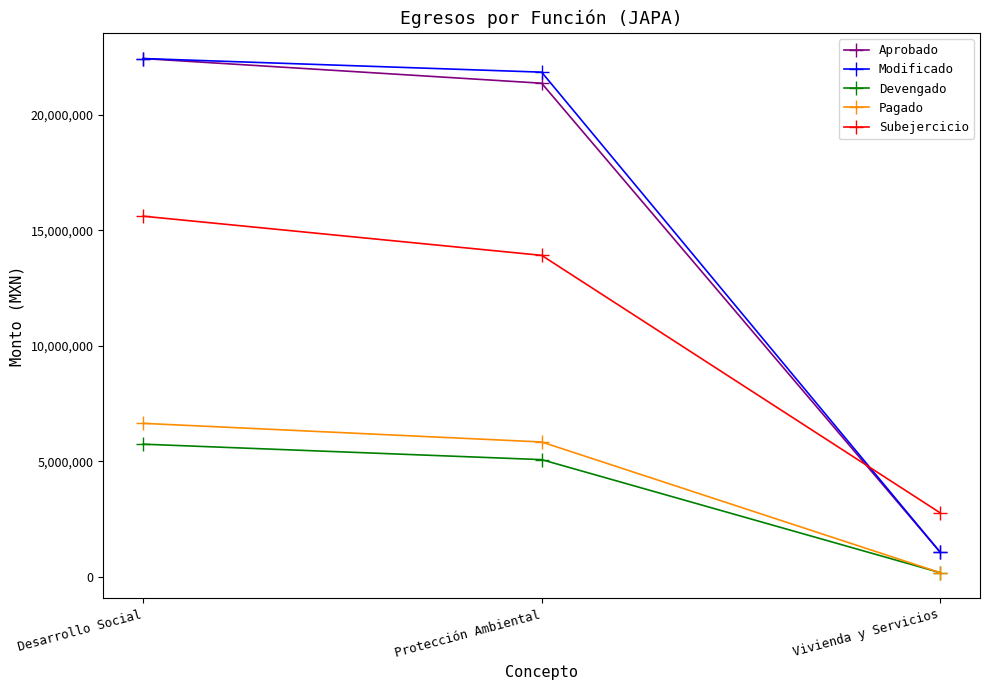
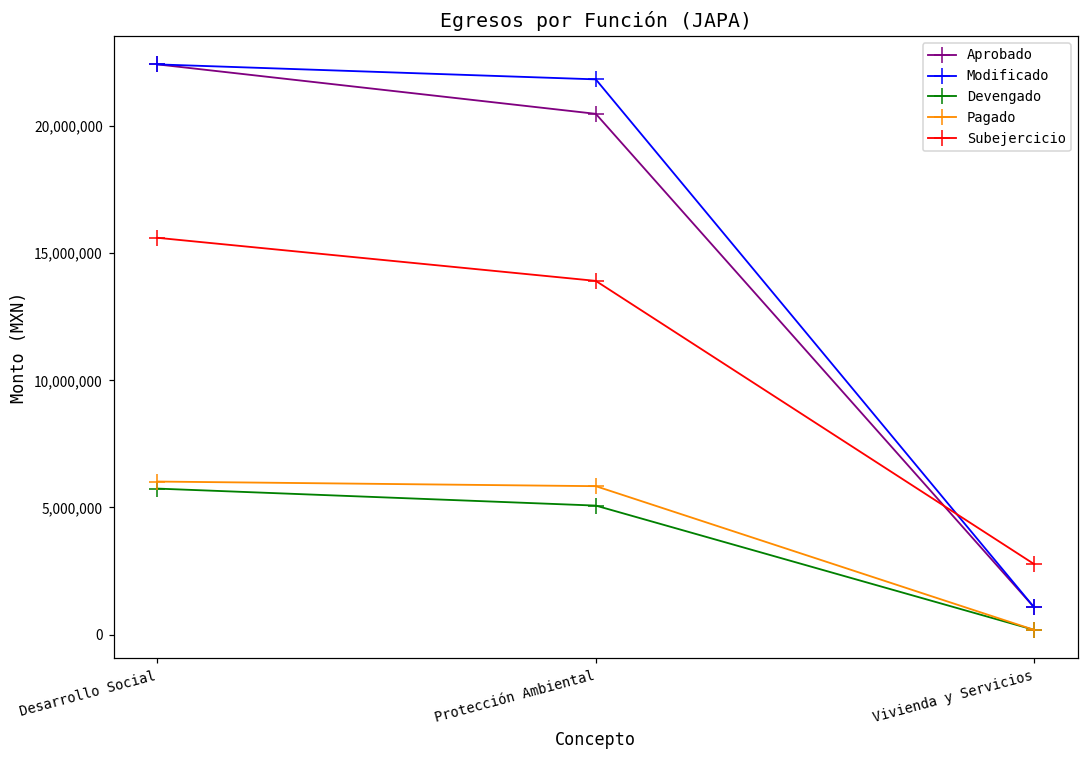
  {
    "Aprobado": {
-     "Protección Ambiental": "21,400,000"
+     "Protección Ambiental": "20,500,000"
    },
    "Modificado": {
      "Protección Ambiental": "21,800,000"
    },
    "Devengado": {
      "Desarrollo Social": "5,700,000",
      "Protección Ambiental": "5,100,000"
    },
    "Pagado": {
-     "Desarrollo Social": "6,600,000",
+     "Desarrollo Social": "6,000,000",
      "Protección Ambiental": "5,800,000"
    },
    "Subejercicio": {
      "Desarrollo Social": "15,600,000",
      "Protección Ambiental": "13,900,000",
      "Vivienda y Servicios": "2,800,000"
    }
  }
